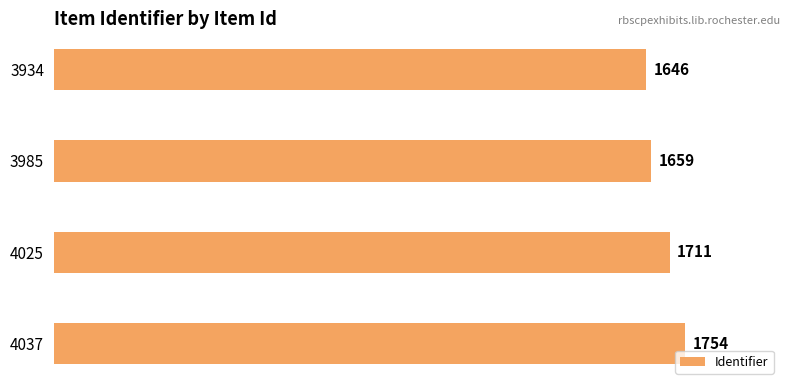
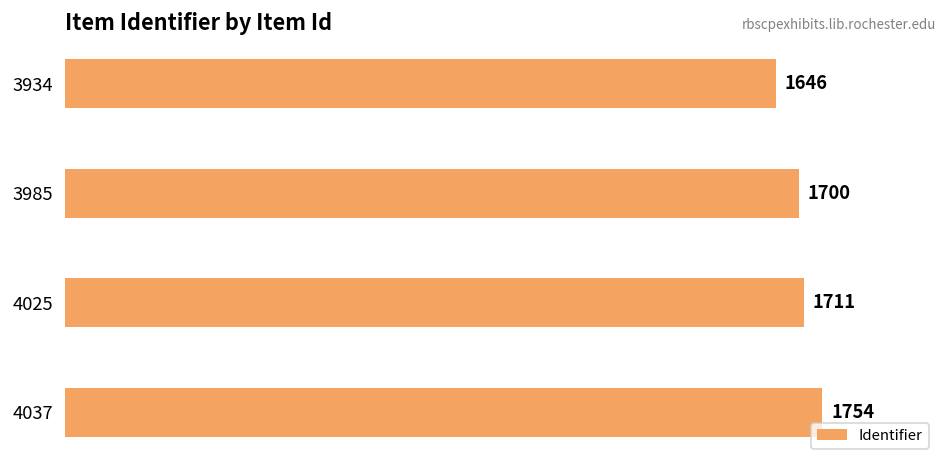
  {
    "3934": 1646,
-   "3985": 1659,
+   "3985": 1700,
    "4025": 1711
  }
